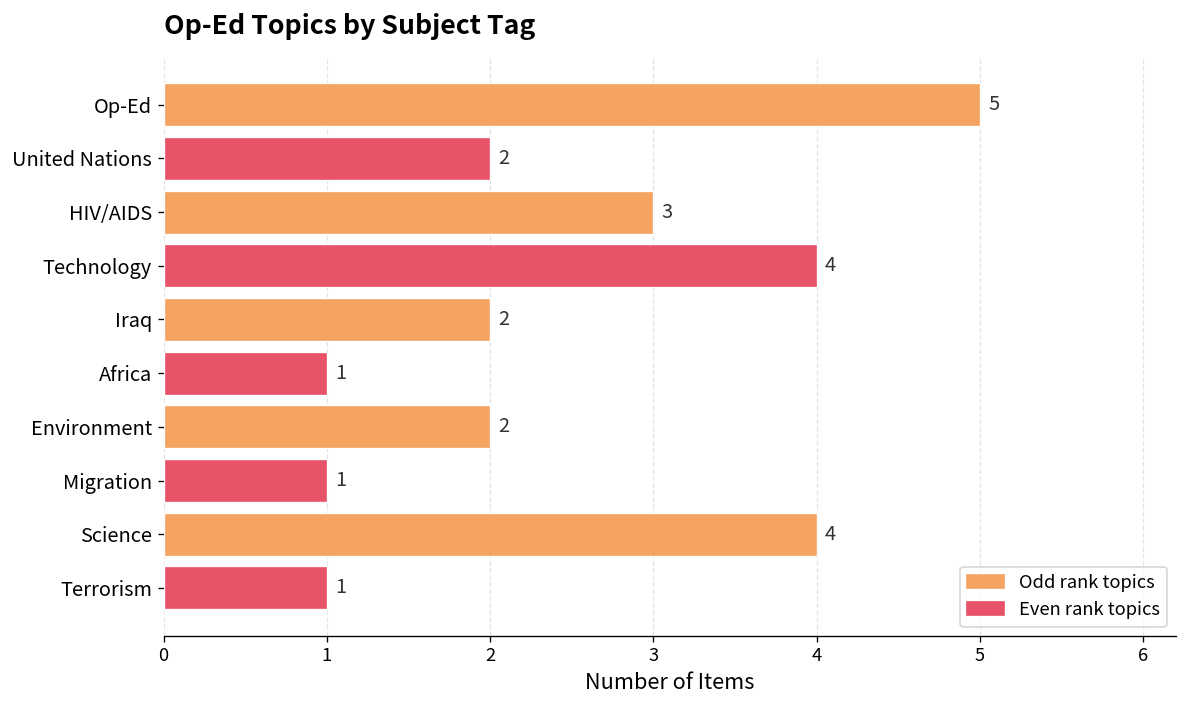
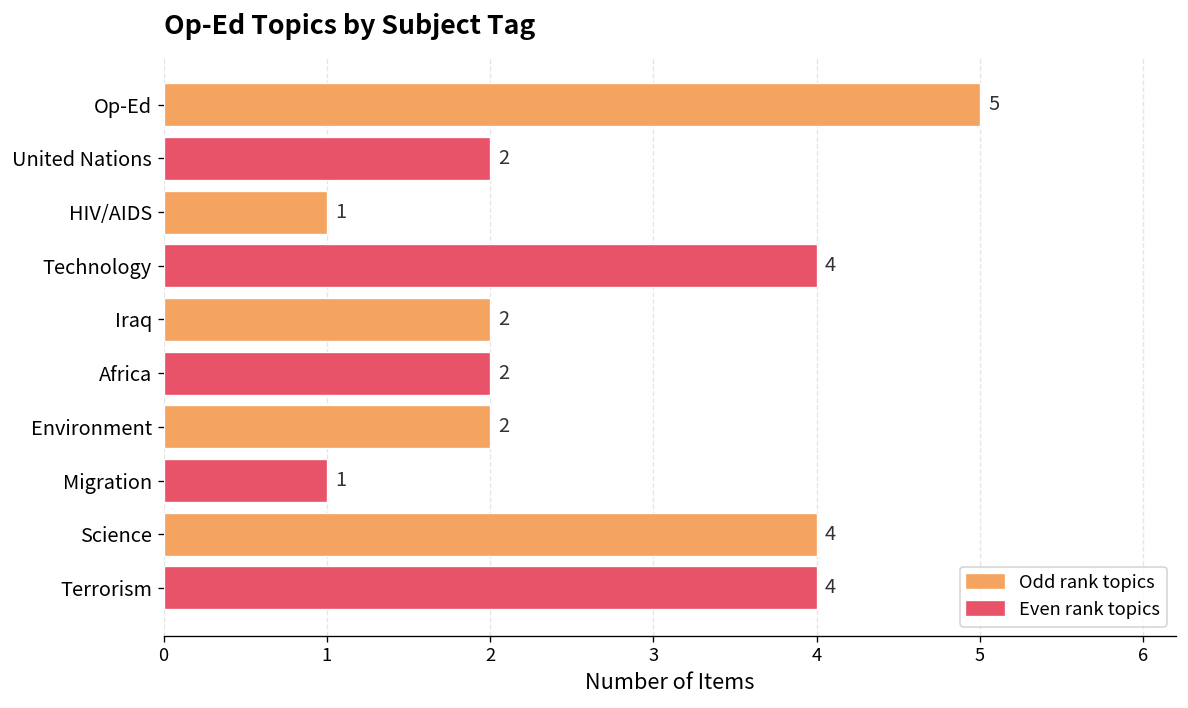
  {
    "Op-Ed": 5,
    "United Nations": 2,
-   "HIV/AIDS": 3,
+   "HIV/AIDS": 1,
    "Technology": 4,
    "Iraq": 2,
-   "Africa": 1,
+   "Africa": 2,
    "Environment": 2,
    "Migration": 1,
    "Science": 4,
-   "Terrorism": 1
+   "Terrorism": 4
  }
